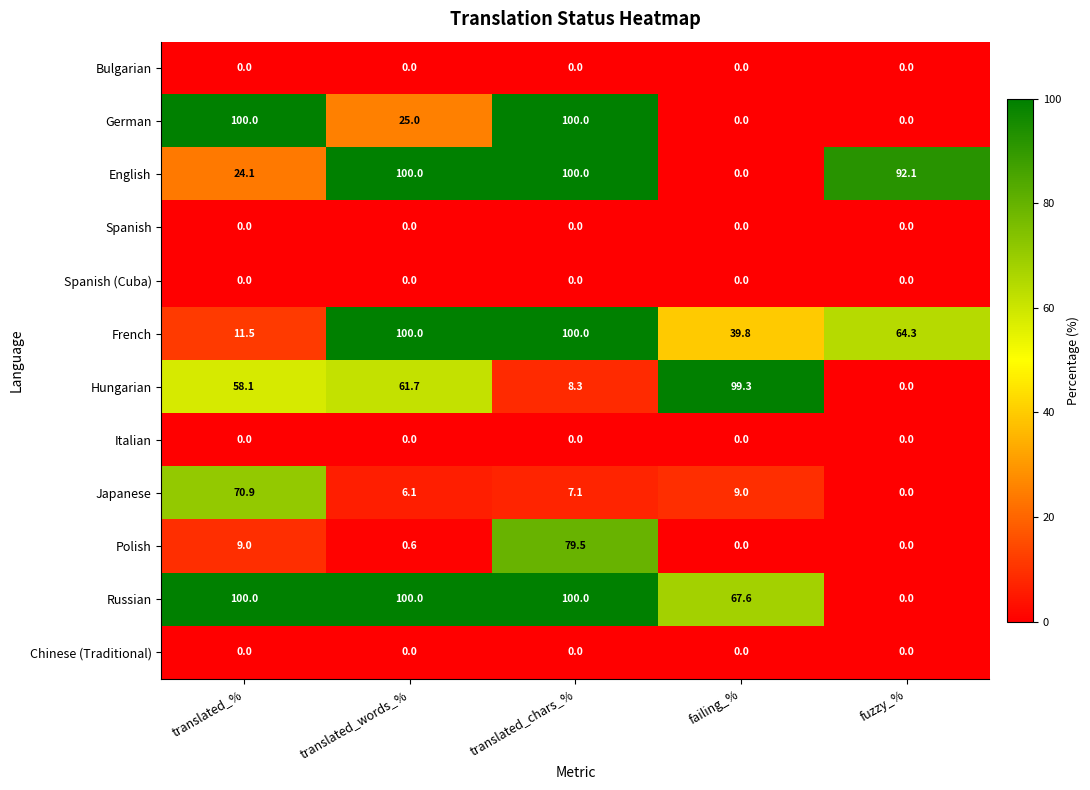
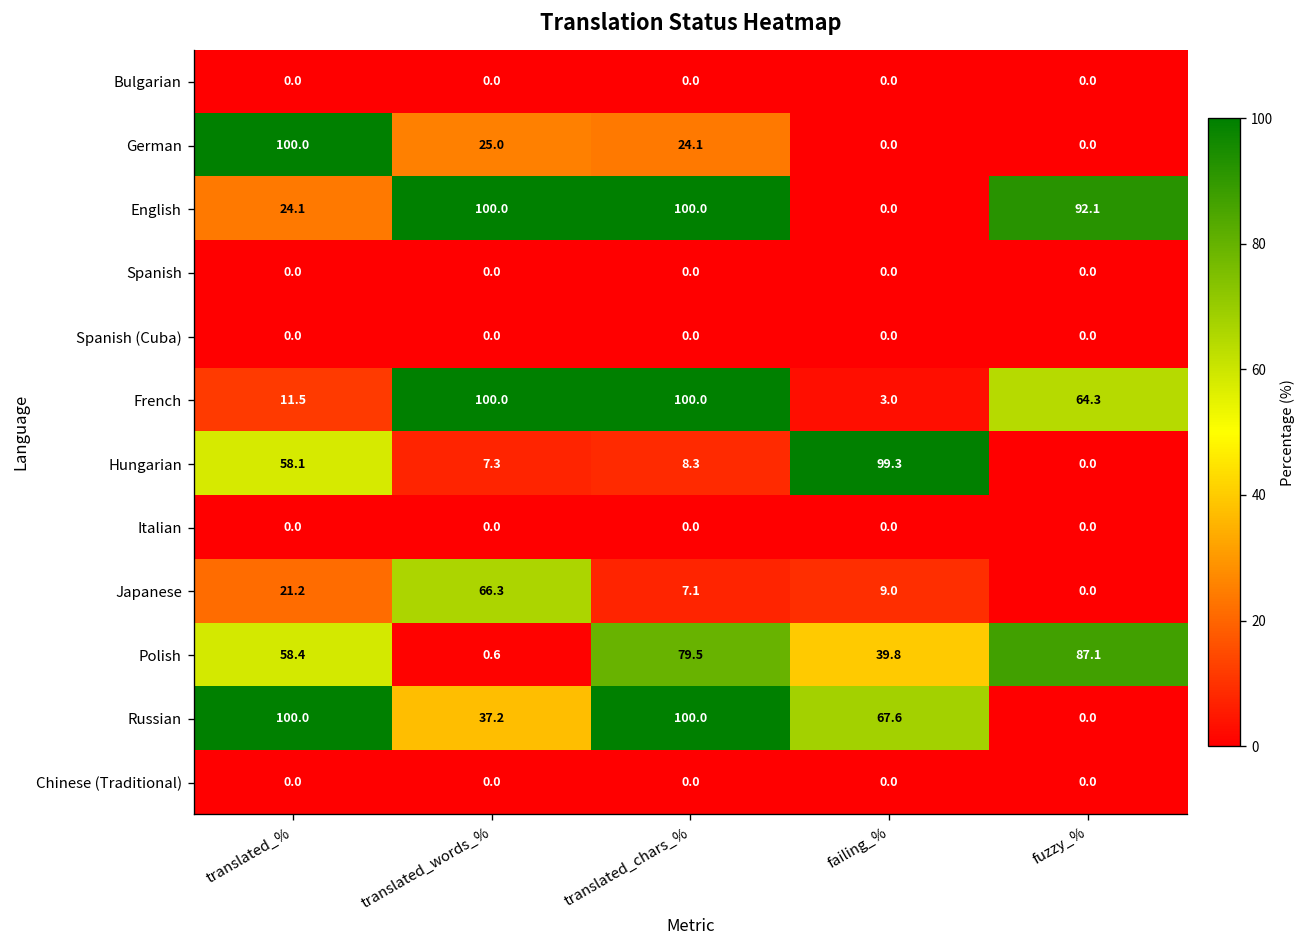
  {
    "Bulgarian": {
      "translated_%": 0.0,
      "translated_words_%": 0.0,
      "translated_chars_%": 0.0,
      "failing_%": 0.0,
      "fuzzy_%": 0.0
    },
    "German": {
      "translated_%": 100.0,
      "translated_words_%": 25.0,
-     "translated_chars_%": 100.0,
+     "translated_chars_%": 24.1,
      "failing_%": 0.0,
      "fuzzy_%": 0.0
    },
    "English": {
      "translated_%": 24.1,
      "translated_words_%": 100.0,
      "translated_chars_%": 100.0,
      "failing_%": 0.0,
      "fuzzy_%": 92.1
    },
    "Spanish": {
      "translated_%": 0.0,
      "translated_words_%": 0.0,
      "translated_chars_%": 0.0,
      "failing_%": 0.0,
      "fuzzy_%": 0.0
    },
    "Spanish (Cuba)": {
      "translated_%": 0.0,
      "translated_words_%": 0.0,
      "translated_chars_%": 0.0,
      "failing_%": 0.0,
      "fuzzy_%": 0.0
    },
    "French": {
      "translated_%": 11.5,
      "translated_words_%": 100.0,
      "translated_chars_%": 100.0,
-     "failing_%": 39.8,
+     "failing_%": 3.0,
      "fuzzy_%": 64.3
    },
    "Hungarian": {
      "translated_%": 58.1,
-     "translated_words_%": 61.7,
+     "translated_words_%": 7.3,
      "translated_chars_%": 8.3,
      "failing_%": 99.3,
      "fuzzy_%": 0.0
    },
    "Italian": {
      "translated_%": 0.0,
      "translated_words_%": 0.0,
      "translated_chars_%": 0.0,
      "failing_%": 0.0,
      "fuzzy_%": 0.0
    },
    "Japanese": {
-     "translated_%": 70.9,
-     "translated_words_%": 6.1,
+     "translated_%": 21.2,
+     "translated_words_%": 66.3,
      "translated_chars_%": 7.1,
      "failing_%": 9.0,
      "fuzzy_%": 0.0
    },
    "Polish": {
-     "translated_%": 9.0,
+     "translated_%": 58.4,
      "translated_words_%": 0.6,
      "translated_chars_%": 79.5,
-     "failing_%": 0.0,
-     "fuzzy_%": 0.0
+     "failing_%": 39.8,
+     "fuzzy_%": 87.1
    },
    "Russian": {
      "translated_%": 100.0,
-     "translated_words_%": 100.0,
+     "translated_words_%": 37.2,
      "translated_chars_%": 100.0,
      "failing_%": 67.6,
      "fuzzy_%": 0.0
    },
    "Chinese (Traditional)": {
      "translated_%": 0.0,
      "translated_words_%": 0.0,
      "translated_chars_%": 0.0,
      "failing_%": 0.0,
      "fuzzy_%": 0.0
    }
  }
